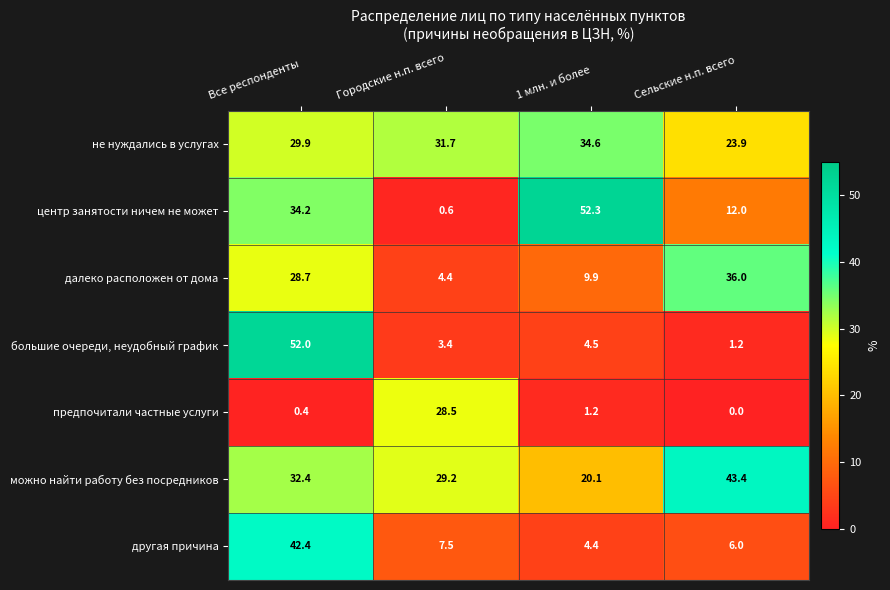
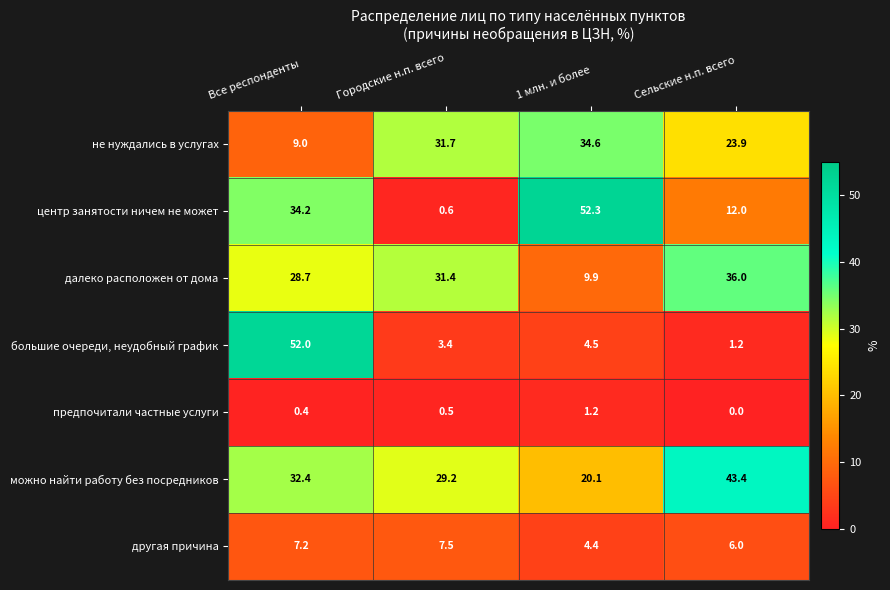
  {
    "не нуждались в услугах": {
-     "Все респонденты": 29.9,
+     "Все респонденты": 9.0,
      "Городские н.п. всего": 31.7,
      "1 млн. и более": 34.6,
      "Сельские н.п. всего": 23.9
    },
    "центр занятости ничем не может": {
      "Все респонденты": 34.2,
      "Городские н.п. всего": 0.6,
      "1 млн. и более": 52.3,
      "Сельские н.п. всего": 12.0
    },
    "далеко расположен от дома": {
      "Все респонденты": 28.7,
-     "Городские н.п. всего": 4.4,
+     "Городские н.п. всего": 31.4,
      "1 млн. и более": 9.9,
      "Сельские н.п. всего": 36.0
    },
    "большие очереди, неудобный график": {
      "Все респонденты": 52.0,
      "Городские н.п. всего": 3.4,
      "1 млн. и более": 4.5,
      "Сельские н.п. всего": 1.2
    },
    "предпочитали частные услуги": {
      "Все респонденты": 0.4,
-     "Городские н.п. всего": 28.5,
+     "Городские н.п. всего": 0.5,
      "1 млн. и более": 1.2,
      "Сельские н.п. всего": 0.0
    },
    "можно найти работу без посредников": {
      "Все респонденты": 32.4,
      "Городские н.п. всего": 29.2,
      "1 млн. и более": 20.1,
      "Сельские н.п. всего": 43.4
    },
    "другая причина": {
-     "Все респонденты": 42.4,
+     "Все респонденты": 7.2,
      "Городские н.п. всего": 7.5,
      "1 млн. и более": 4.4,
      "Сельские н.п. всего": 6.0
    }
  }
